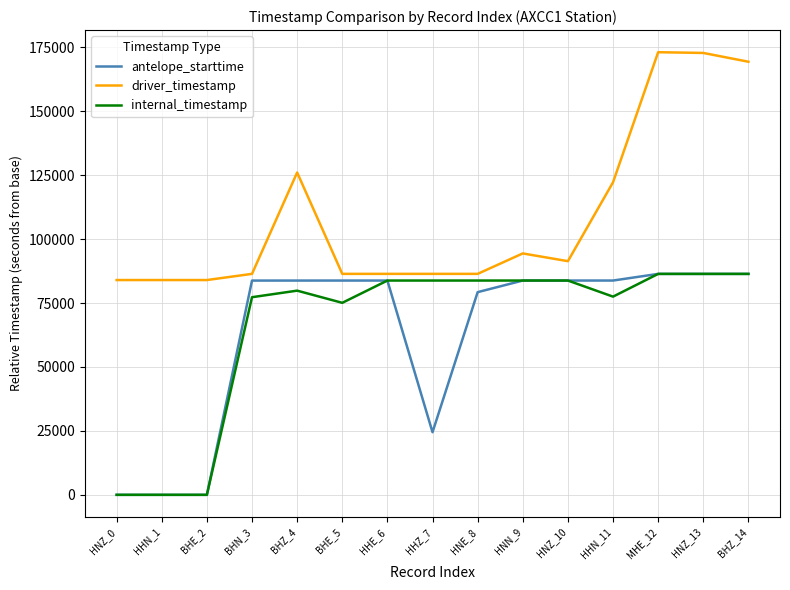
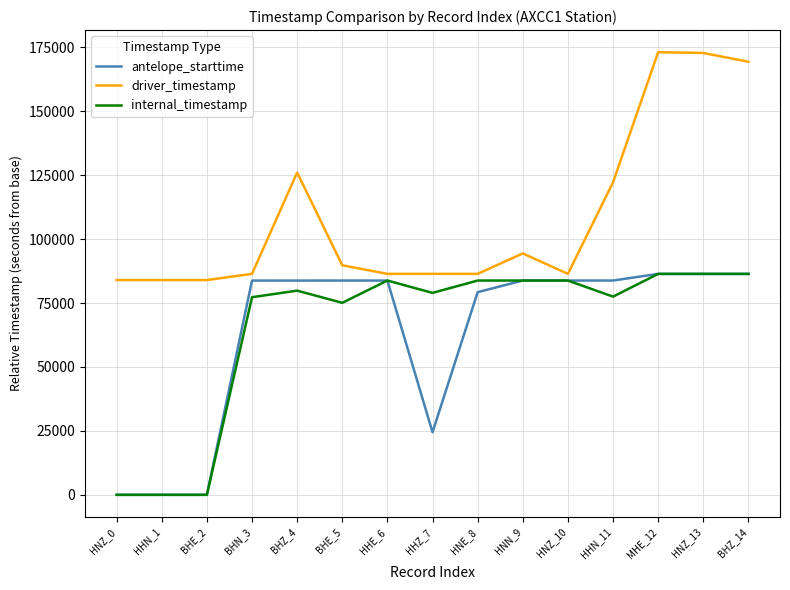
  {
    "antelope_starttime": {
      "BHN_3": 84000,
      "BHZ_4": 84000,
      "BHE_5": 84000,
      "HHZ_7": 24000,
      "HNE_8": 79000,
      "HHN_11": 84000
    },
    "driver_timestamp": {
      "HNZ_0": 84000,
      "HHN_1": 84000,
      "BHE_2": 84000,
      "BHN_3": 86000,
      "BHZ_4": 126000,
-     "BHE_5": 86000,
+     "BHE_5": 90000,
      "HHE_6": 86000,
      "HHZ_7": 86000,
      "HNE_8": 86000,
      "HNN_9": 94000,
-     "HNZ_10": 91000,
+     "HNZ_10": 86000,
      "HHN_11": 122000,
      "MHE_12": 173000,
      "HNZ_13": 173000,
      "BHZ_14": 169000
    },
    "internal_timestamp": {
      "BHN_3": 77000,
      "BHZ_4": 80000,
      "BHE_5": 75000,
-     "HHZ_7": 84000,
+     "HHZ_7": 79000,
      "HNE_8": 84000,
      "HHN_11": 78000
    }
  }
